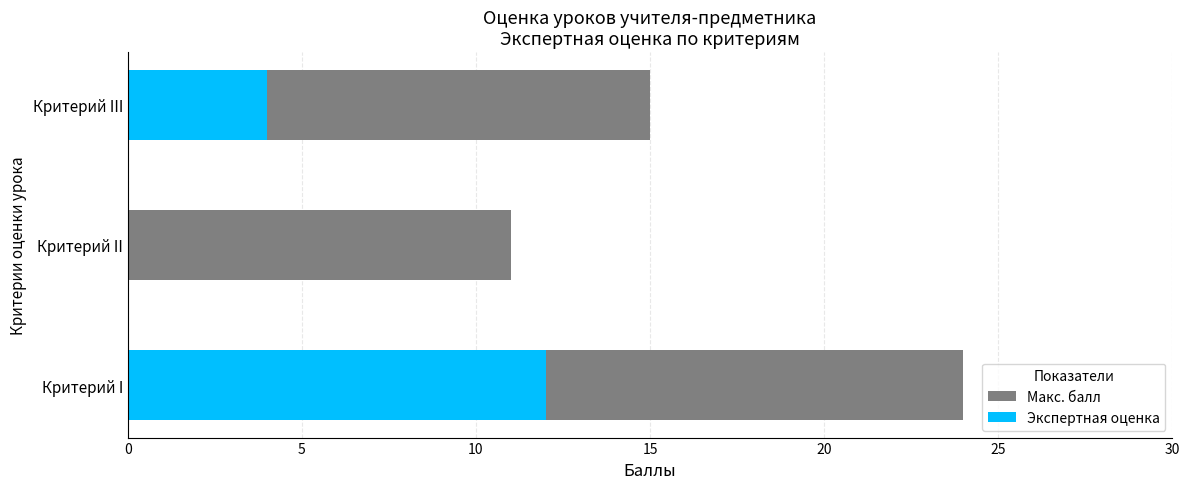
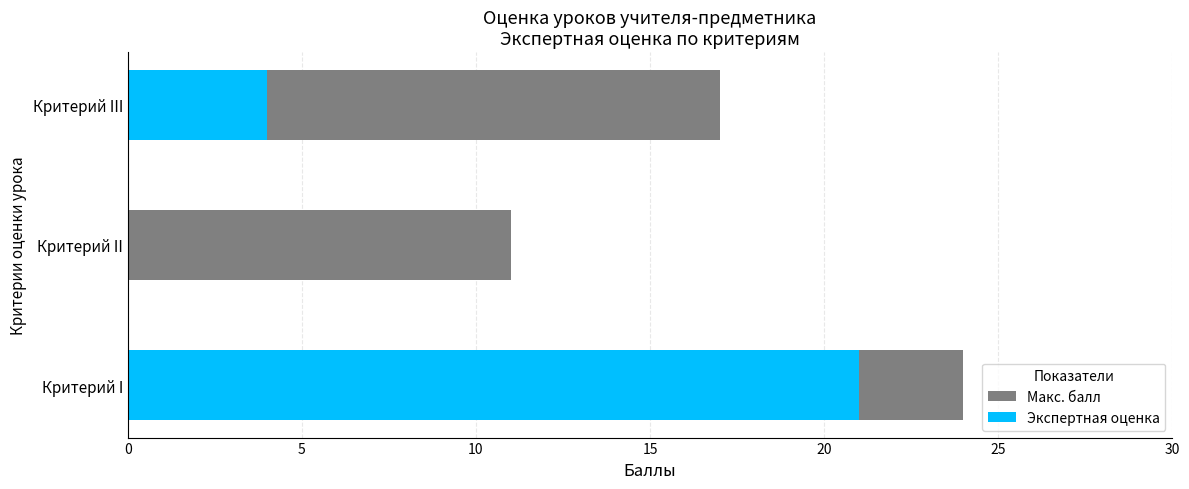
  {
    "Макс. балл": {
-     "Критерий III": 15,
+     "Критерий III": 17,
      "Критерий II": 11,
      "Критерий I": 24
    },
    "Экспертная оценка": {
      "Критерий II": 0,
-     "Критерий I": 12
+     "Критерий I": 21
    }
  }
